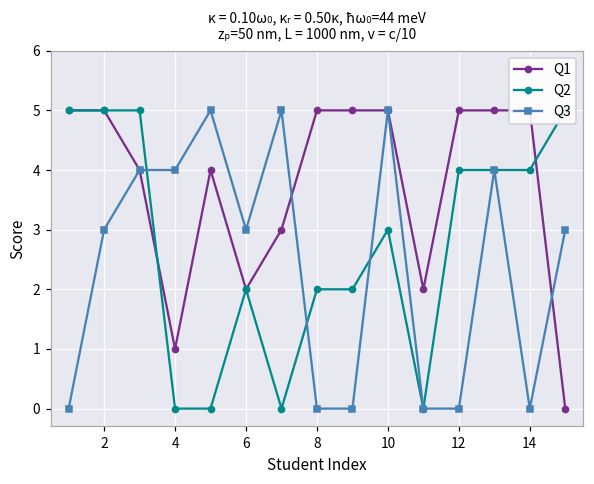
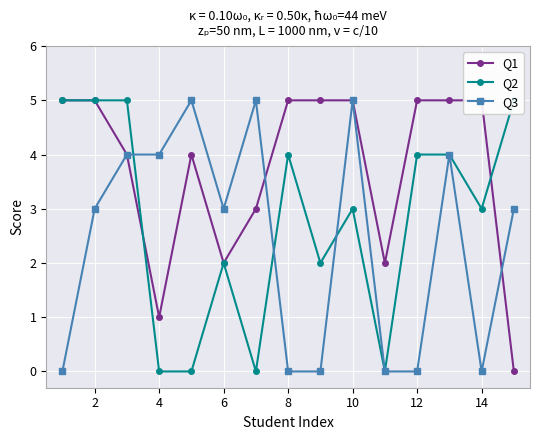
  {
    "Q1": {
      "4": 1,
      "8": 5,
      "12": 5
    },
    "Q2": {
      "4": 0,
-     "8": 2,
+     "8": 4,
      "10": 3,
      "12": 4,
-     "14": 4
+     "14": 3
    },
    "Q3": {
      "2": 3,
      "4": 4,
      "6": 3,
      "8": 0,
      "12": 0,
      "14": 0
    }
  }
